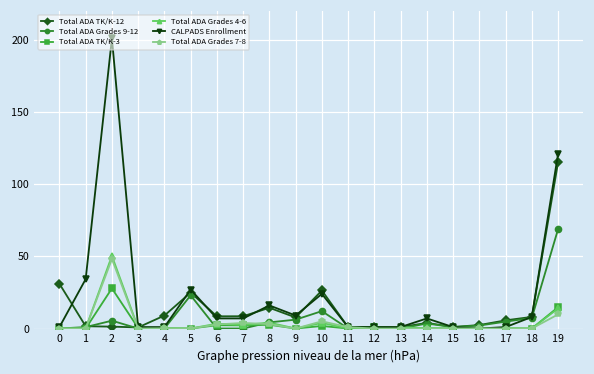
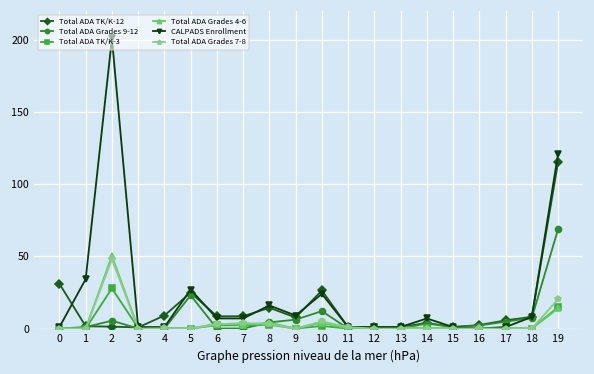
  {
    "Total ADA Grades 7-8": {
      "2": 48,
-     "19": 10
+     "19": 20
    }
  }
